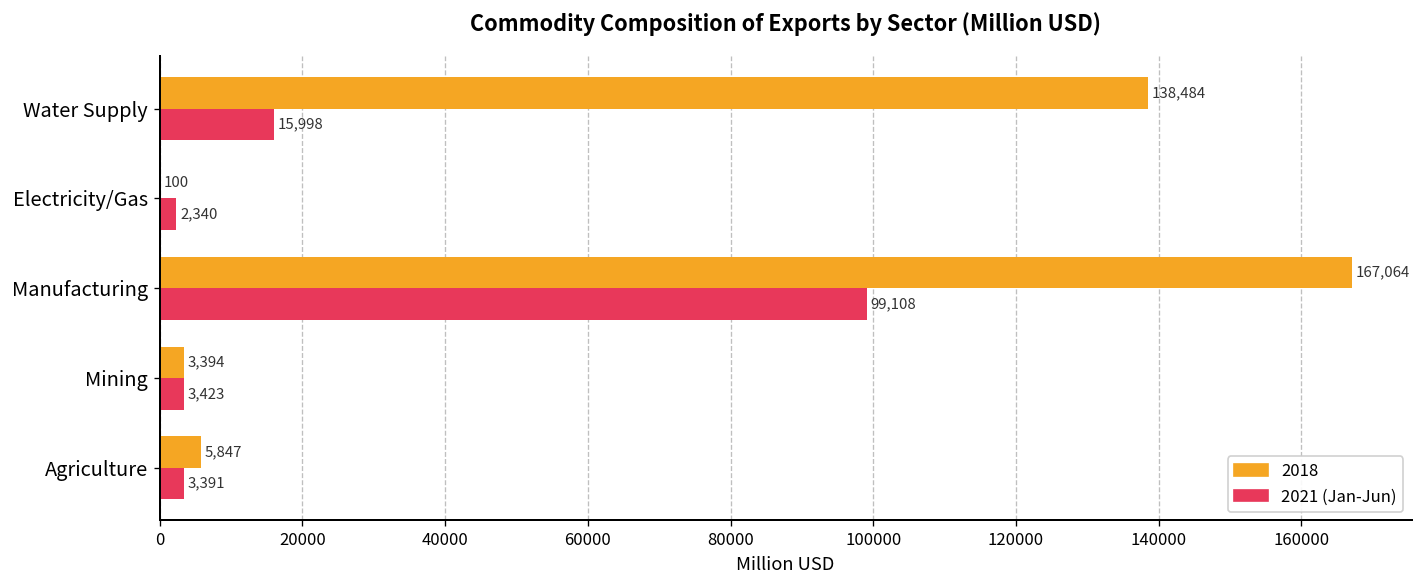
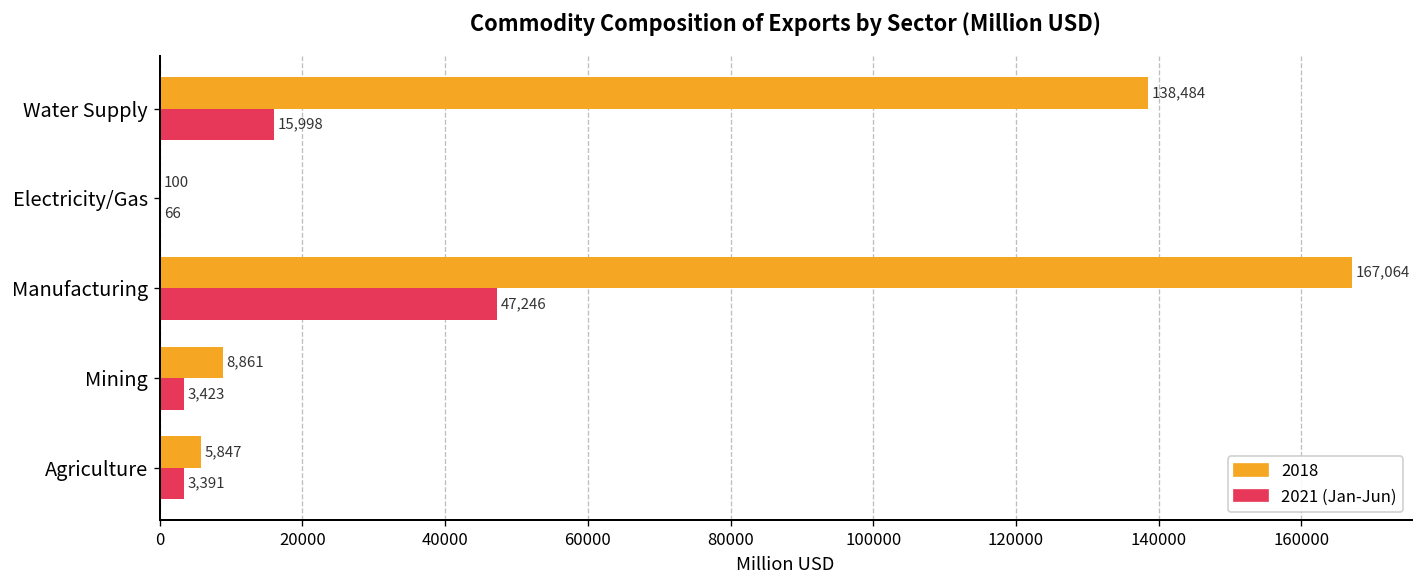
  {
    "2018": {
      "Water Supply": "138,484",
      "Electricity/Gas": "100",
      "Manufacturing": "167,064",
-     "Mining": "3,394",
+     "Mining": "8,861",
      "Agriculture": "5,847"
    },
    "2021 (Jan-Jun)": {
      "Water Supply": "15,998",
-     "Electricity/Gas": "2,340",
-     "Manufacturing": "99,108",
+     "Electricity/Gas": "66",
+     "Manufacturing": "47,246",
      "Mining": "3,423",
      "Agriculture": "3,391"
    }
  }
